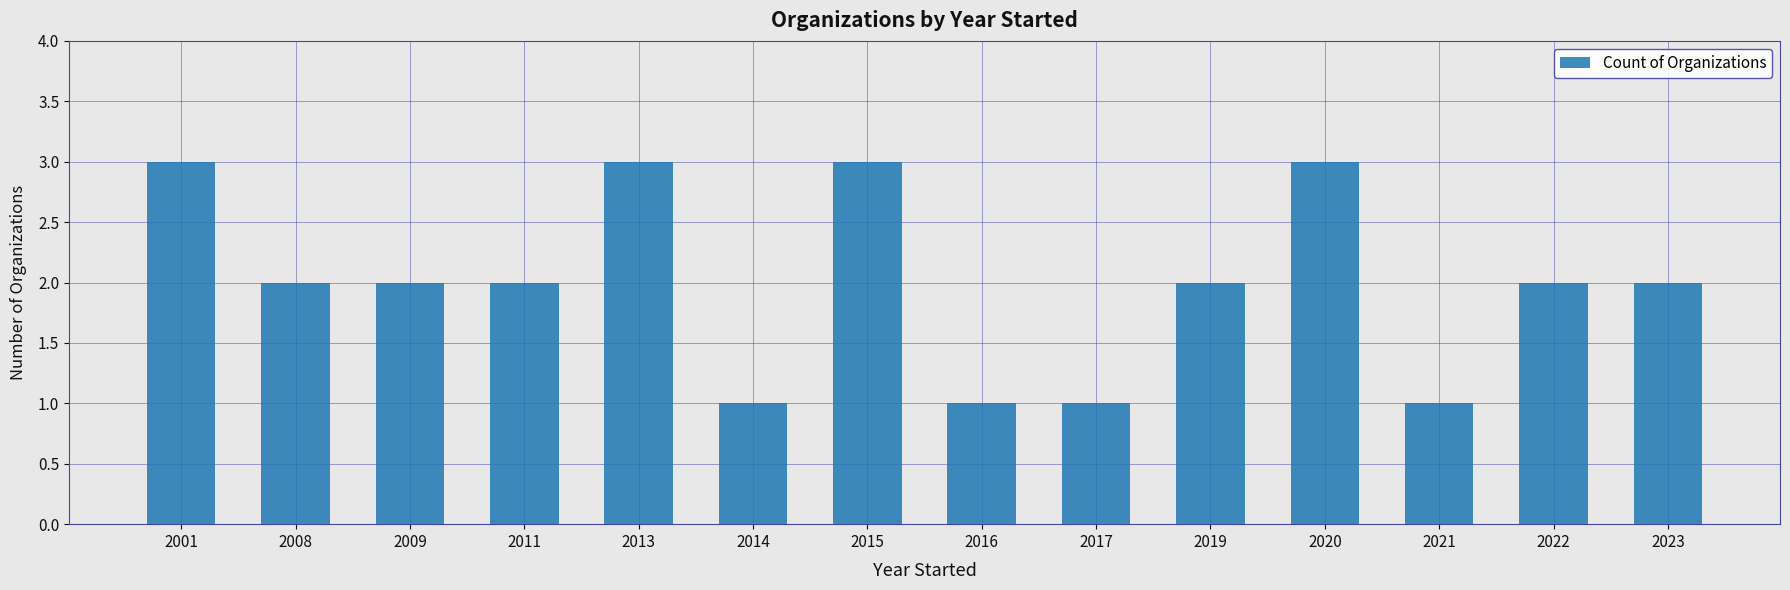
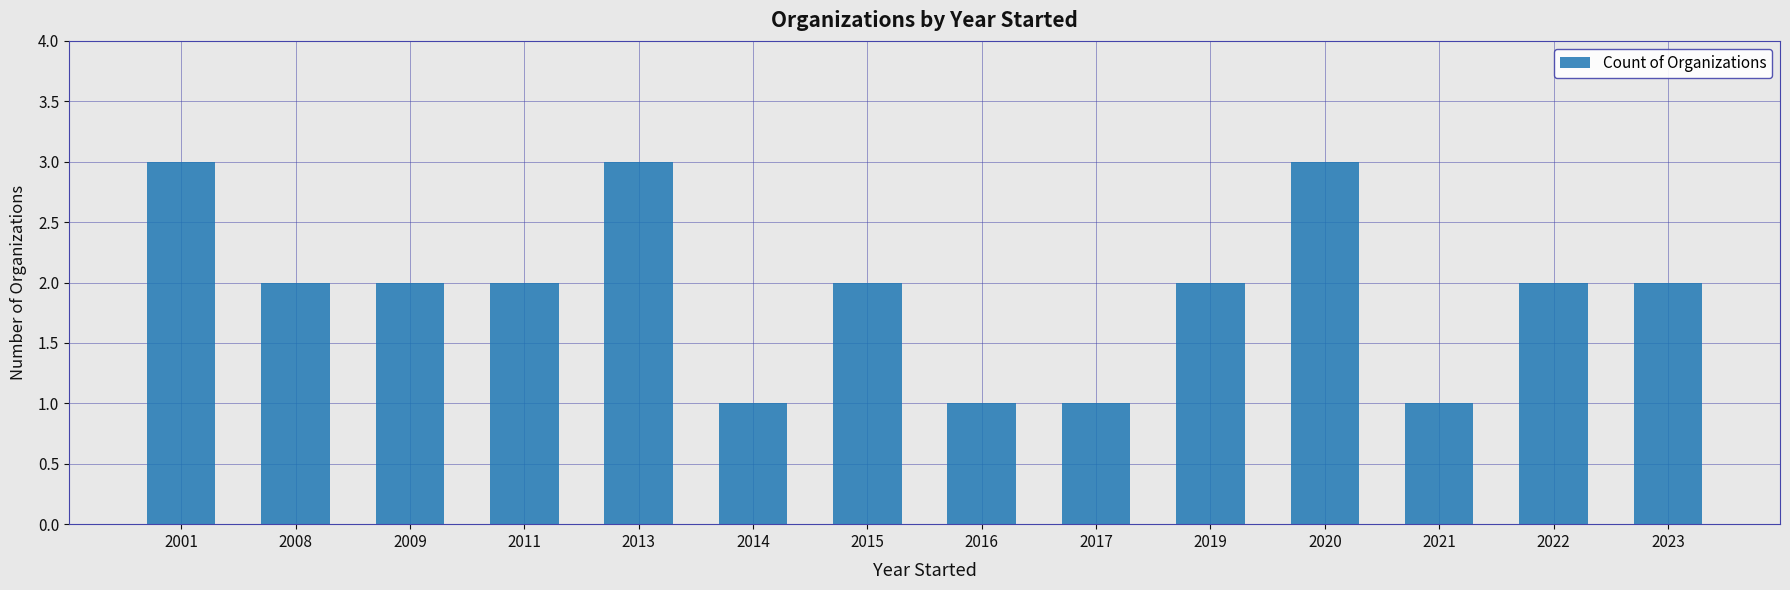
  {
    "2001": 3,
    "2008": 2,
    "2009": 2,
    "2011": 2,
    "2013": 3,
    "2014": 1,
-   "2015": 3,
+   "2015": 2,
    "2016": 1,
    "2017": 1,
    "2019": 2,
    "2020": 3,
    "2021": 1,
    "2022": 2,
    "2023": 2
  }
